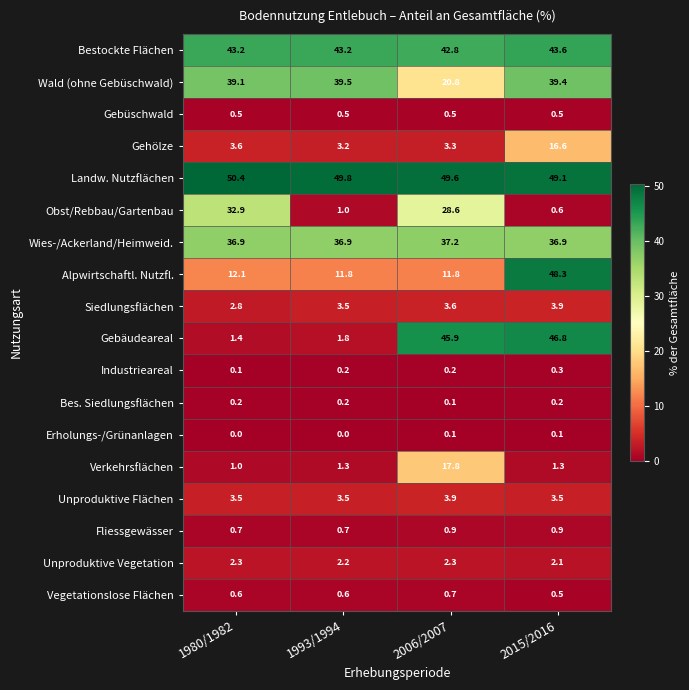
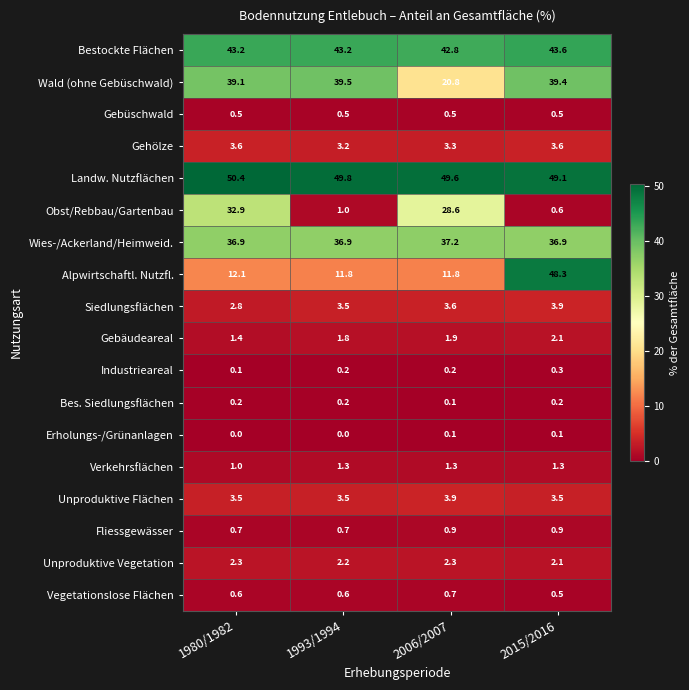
  {
    "Bestockte Flächen": {
      "1980/1982": 43.2,
      "1993/1994": 43.2,
      "2006/2007": 42.8,
      "2015/2016": 43.6
    },
    "Wald (ohne Gebüschwald)": {
      "1980/1982": 39.1,
      "1993/1994": 39.5,
      "2006/2007": 20.8,
      "2015/2016": 39.4
    },
    "Gebüschwald": {
      "1980/1982": 0.5,
      "1993/1994": 0.5,
      "2006/2007": 0.5,
      "2015/2016": 0.5
    },
    "Gehölze": {
      "1980/1982": 3.6,
      "1993/1994": 3.2,
      "2006/2007": 3.3,
-     "2015/2016": 16.6
+     "2015/2016": 3.6
    },
    "Landw. Nutzflächen": {
      "1980/1982": 50.4,
      "1993/1994": 49.8,
      "2006/2007": 49.6,
      "2015/2016": 49.1
    },
    "Obst/Rebbau/Gartenbau": {
      "1980/1982": 32.9,
      "1993/1994": 1.0,
      "2006/2007": 28.6,
      "2015/2016": 0.6
    },
    "Wies-/Ackerland/Heimweid.": {
      "1980/1982": 36.9,
      "1993/1994": 36.9,
      "2006/2007": 37.2,
      "2015/2016": 36.9
    },
    "Alpwirtschaftl. Nutzfl.": {
      "1980/1982": 12.1,
      "1993/1994": 11.8,
      "2006/2007": 11.8,
      "2015/2016": 48.3
    },
    "Siedlungsflächen": {
      "1980/1982": 2.8,
      "1993/1994": 3.5,
      "2006/2007": 3.6,
      "2015/2016": 3.9
    },
    "Gebäudeareal": {
      "1980/1982": 1.4,
      "1993/1994": 1.8,
-     "2006/2007": 45.9,
-     "2015/2016": 46.8
+     "2006/2007": 1.9,
+     "2015/2016": 2.1
    },
    "Industrieareal": {
      "1980/1982": 0.1,
      "1993/1994": 0.2,
      "2006/2007": 0.2,
      "2015/2016": 0.3
    },
    "Bes. Siedlungsflächen": {
      "1980/1982": 0.2,
      "1993/1994": 0.2,
      "2006/2007": 0.1,
      "2015/2016": 0.2
    },
    "Erholungs-/Grünanlagen": {
      "1980/1982": 0.0,
      "1993/1994": 0.0,
      "2006/2007": 0.1,
      "2015/2016": 0.1
    },
    "Verkehrsflächen": {
      "1980/1982": 1.0,
      "1993/1994": 1.3,
-     "2006/2007": 17.8,
+     "2006/2007": 1.3,
      "2015/2016": 1.3
    },
    "Unproduktive Flächen": {
      "1980/1982": 3.5,
      "1993/1994": 3.5,
      "2006/2007": 3.9,
      "2015/2016": 3.5
    },
    "Fliessgewässer": {
      "1980/1982": 0.7,
      "1993/1994": 0.7,
      "2006/2007": 0.9,
      "2015/2016": 0.9
    },
    "Unproduktive Vegetation": {
      "1980/1982": 2.3,
      "1993/1994": 2.2,
      "2006/2007": 2.3,
      "2015/2016": 2.1
    },
    "Vegetationslose Flächen": {
      "1980/1982": 0.6,
      "1993/1994": 0.6,
      "2006/2007": 0.7,
      "2015/2016": 0.5
    }
  }
